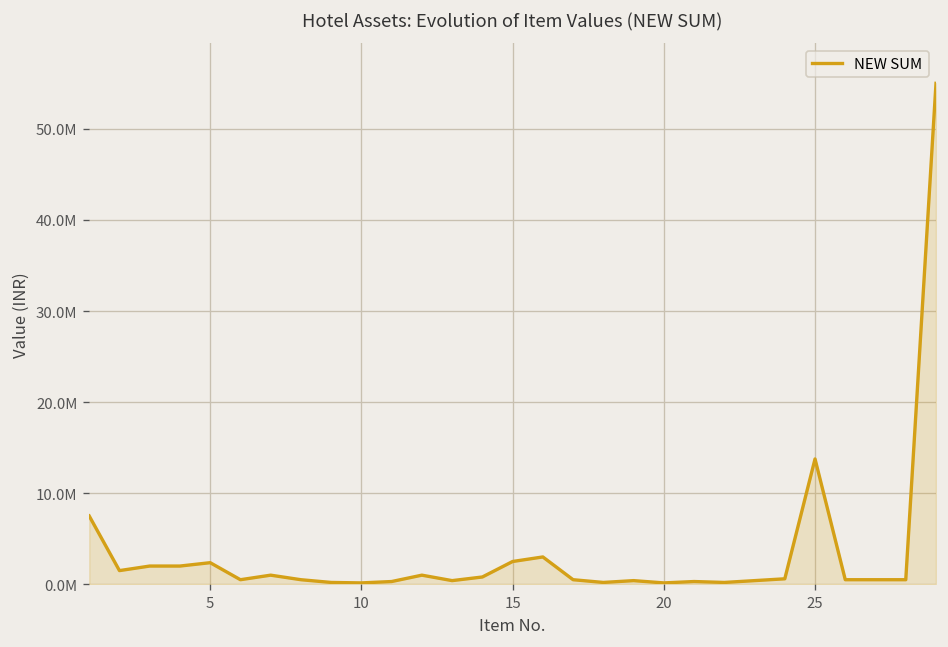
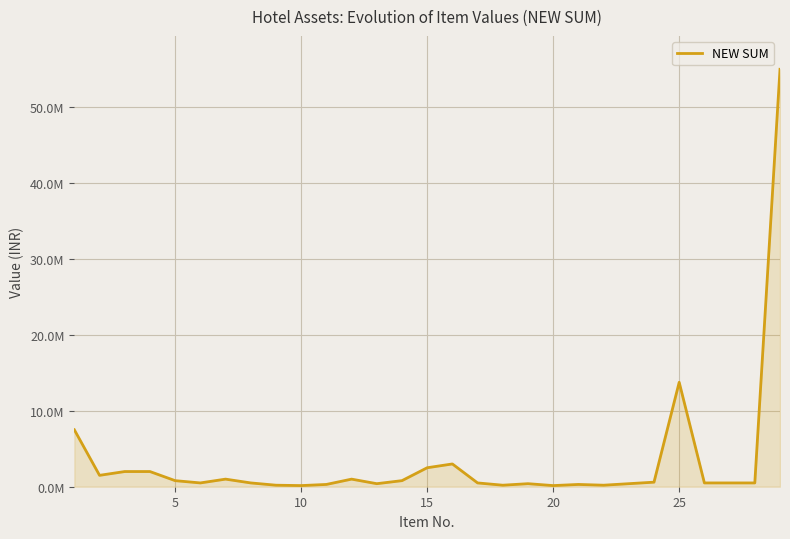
  {
-   "5": 2000000,
+   "5": 1000000,
    "10": 0,
    "15": 3000000,
    "20": 0,
    "25": 14000000
  }
